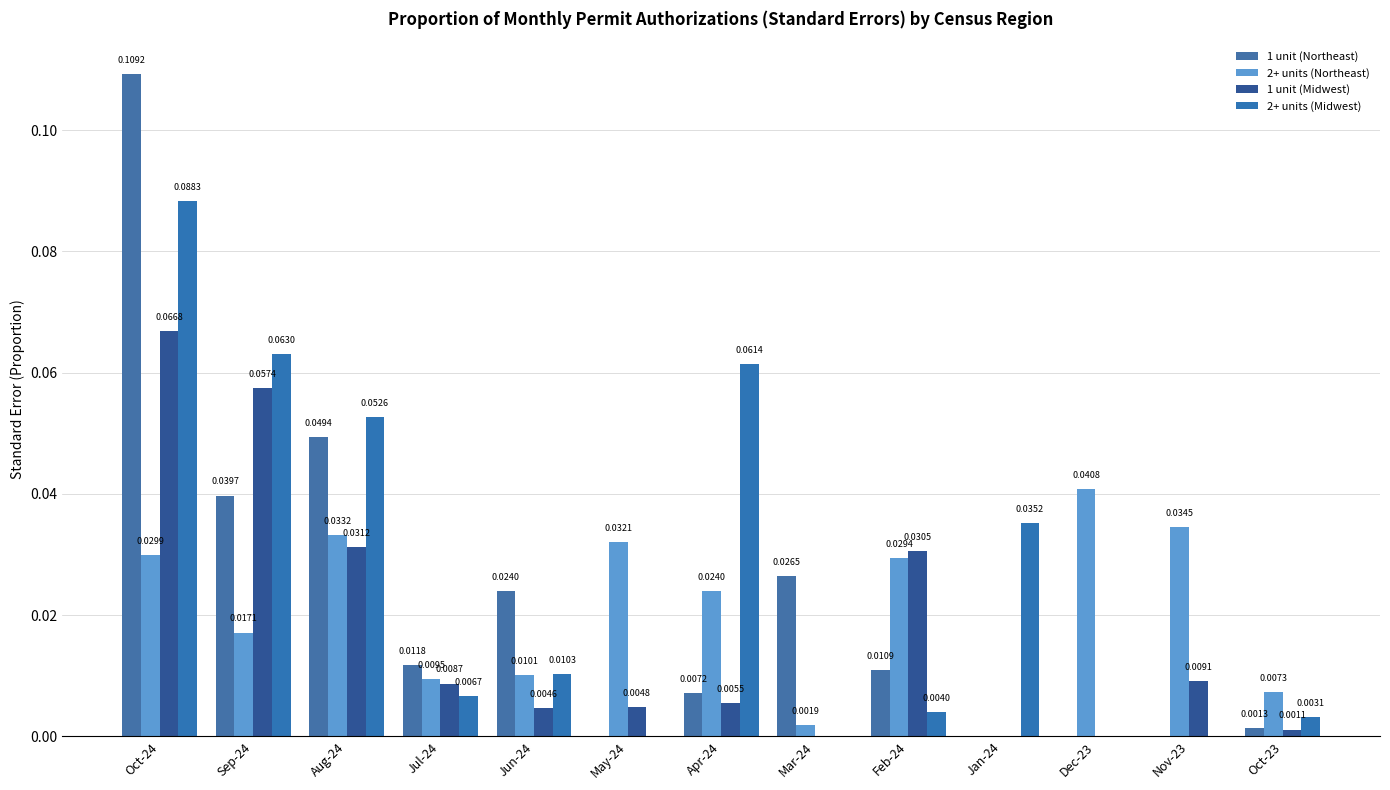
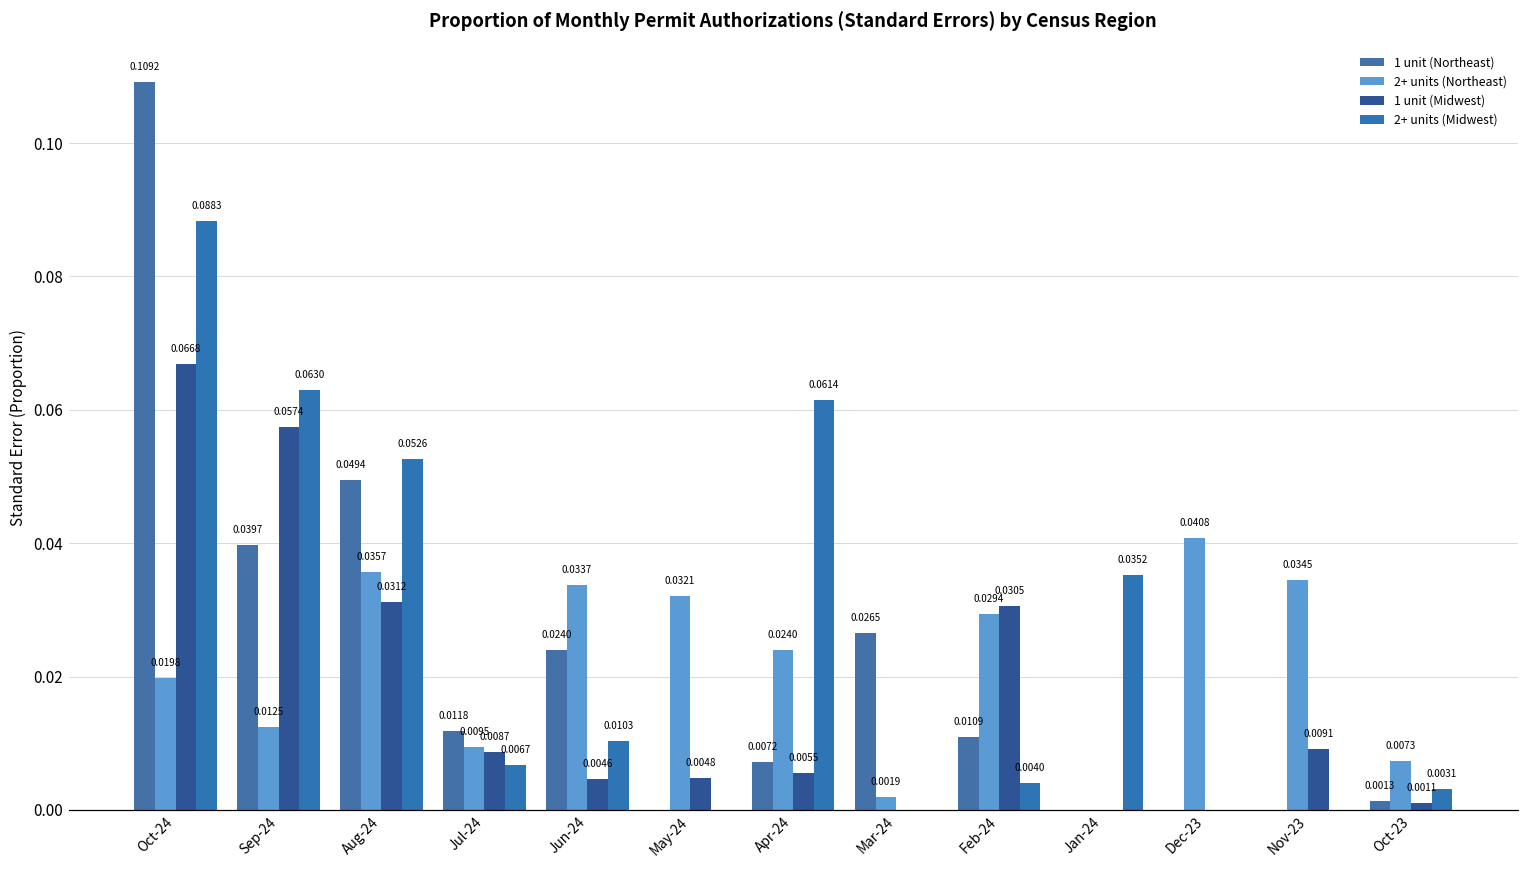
  {
    "2+ units (Northeast)": {
-     "Oct-24": 0.0299,
-     "Sep-24": 0.0171,
-     "Aug-24": 0.0332,
-     "Jun-24": 0.0101,
+     "Oct-24": 0.0198,
+     "Sep-24": 0.0125,
+     "Aug-24": 0.0357,
+     "Jun-24": 0.0337,
      "May-24": 0.0321,
      "Apr-24": 0.0240,
      "Mar-24": 0.0019,
      "Feb-24": 0.0294,
      "Dec-23": 0.0408,
      "Nov-23": 0.0345,
      "Oct-23": 0.0073
    }
  }
